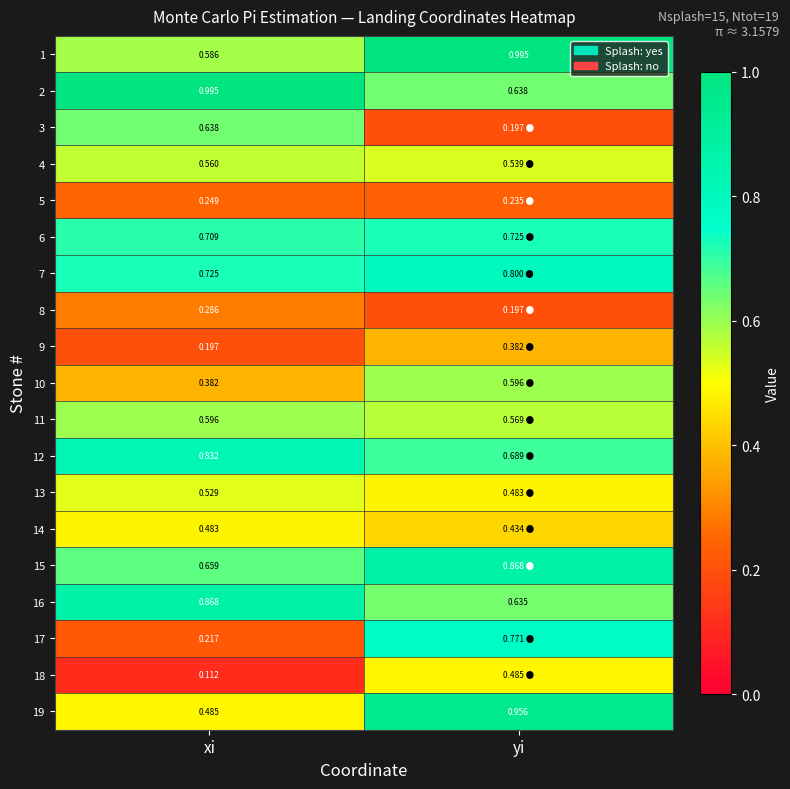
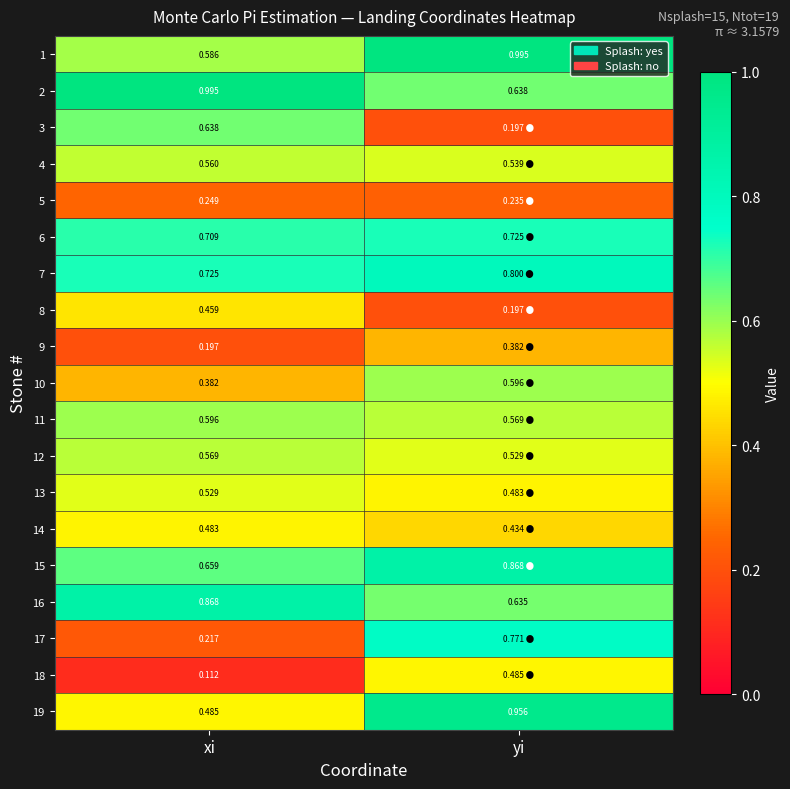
  {
    "1": {
      "xi": 0.586,
      "yi": 0.995
    },
    "2": {
      "xi": 0.995,
      "yi": 0.638
    },
    "3": {
      "xi": 0.638,
      "yi": 0.197
    },
    "4": {
      "xi": 0.560,
      "yi": 0.539
    },
    "5": {
      "xi": 0.249,
      "yi": 0.235
    },
    "6": {
      "xi": 0.709,
      "yi": 0.725
    },
    "7": {
      "xi": 0.725,
      "yi": 0.800
    },
    "8": {
-     "xi": 0.286,
+     "xi": 0.459,
      "yi": 0.197
    },
    "9": {
      "xi": 0.197,
      "yi": 0.382
    },
    "10": {
      "xi": 0.382,
      "yi": 0.596
    },
    "11": {
      "xi": 0.596,
      "yi": 0.569
    },
    "12": {
-     "xi": 0.832,
-     "yi": 0.689
+     "xi": 0.569,
+     "yi": 0.529
    },
    "13": {
      "xi": 0.529,
      "yi": 0.483
    },
    "14": {
      "xi": 0.483,
      "yi": 0.434
    },
    "15": {
      "xi": 0.659,
      "yi": 0.868
    },
    "16": {
      "xi": 0.868,
      "yi": 0.635
    },
    "17": {
      "xi": 0.217,
      "yi": 0.771
    },
    "18": {
      "xi": 0.112,
      "yi": 0.485
    },
    "19": {
      "xi": 0.485,
      "yi": 0.956
    }
  }
